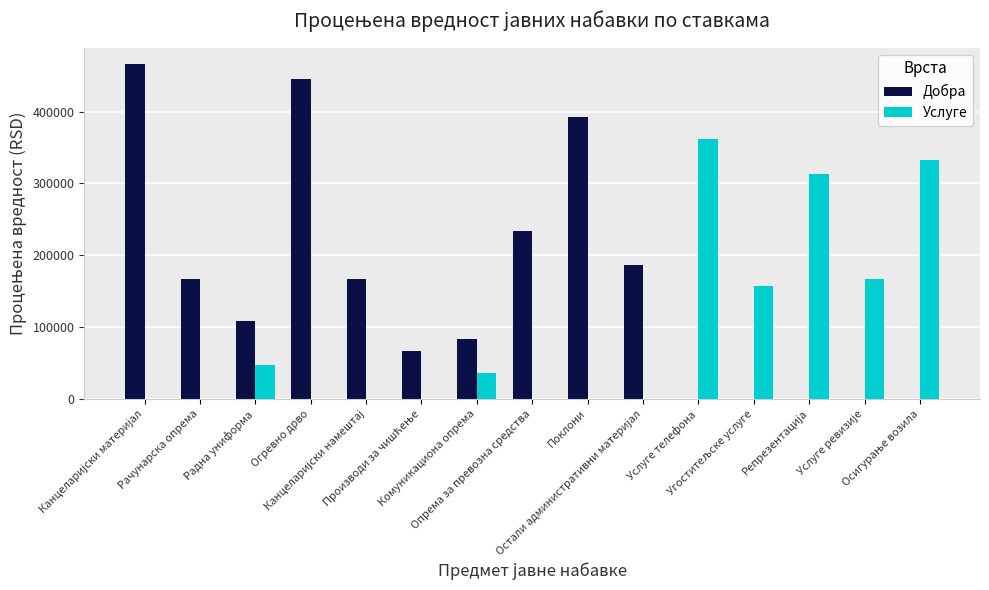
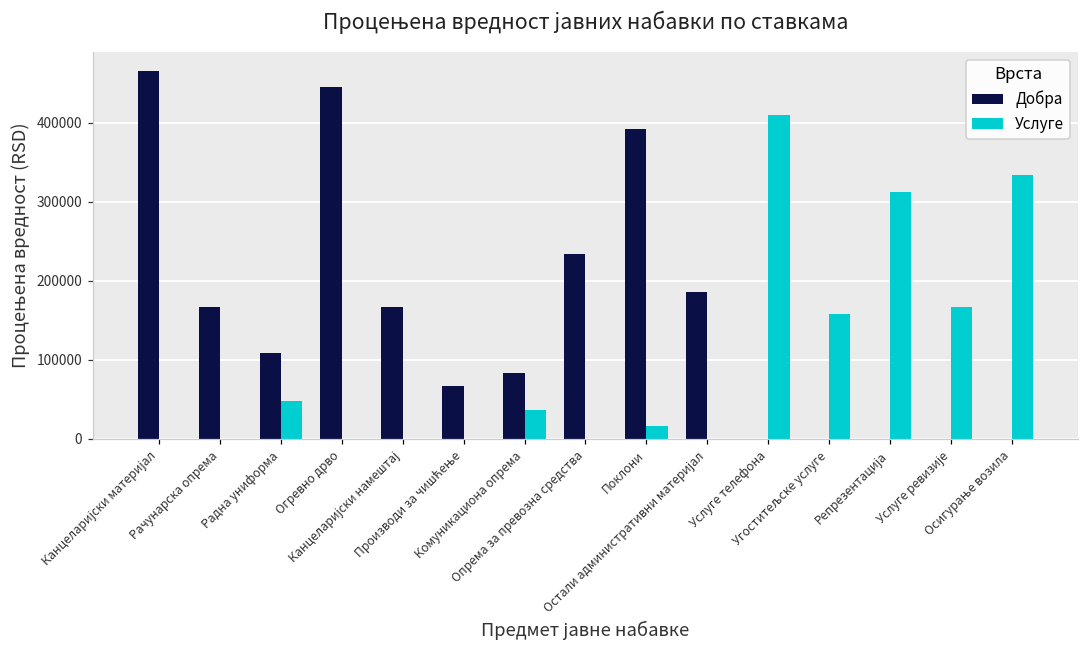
  {
    "Добра": {
      "Канцеларијски материјал": 470000,
      "Рачунарска опрема": 170000,
      "Радна униформа": 110000,
      "Огревно дрво": 450000,
      "Канцеларијски намештај": 170000,
      "Производи за чишћење": 70000,
      "Комуникациона опрема": 80000,
      "Опрема за превозна средства": 230000,
      "Поклони": 390000,
      "Остали административни материјал": 190000,
      "Услуге телефона": 0,
      "Угоститељске услуге": 0,
      "Репрезентација": 0,
      "Услуге ревизије": 0,
      "Осигурање возила": 0
    },
    "Услуге": {
      "Канцеларијски материјал": 0,
      "Рачунарска опрема": 0,
      "Радна униформа": 50000,
      "Огревно дрво": 0,
      "Канцеларијски намештај": 0,
      "Производи за чишћење": 0,
      "Комуникациона опрема": 40000,
      "Опрема за превозна средства": 0,
-     "Поклони": 0,
+     "Поклони": 20000,
      "Остали административни материјал": 0,
-     "Услуге телефона": 360000,
+     "Услуге телефона": 410000,
      "Угоститељске услуге": 160000,
      "Репрезентација": 310000,
      "Услуге ревизије": 170000,
      "Осигурање возила": 330000
    }
  }
